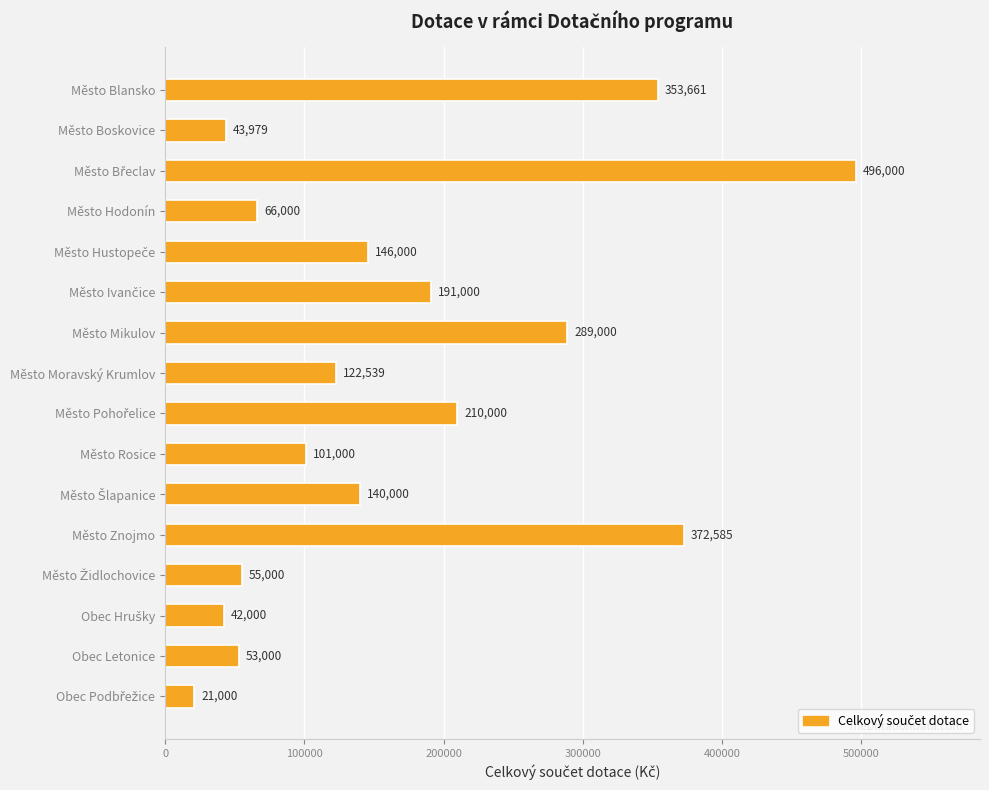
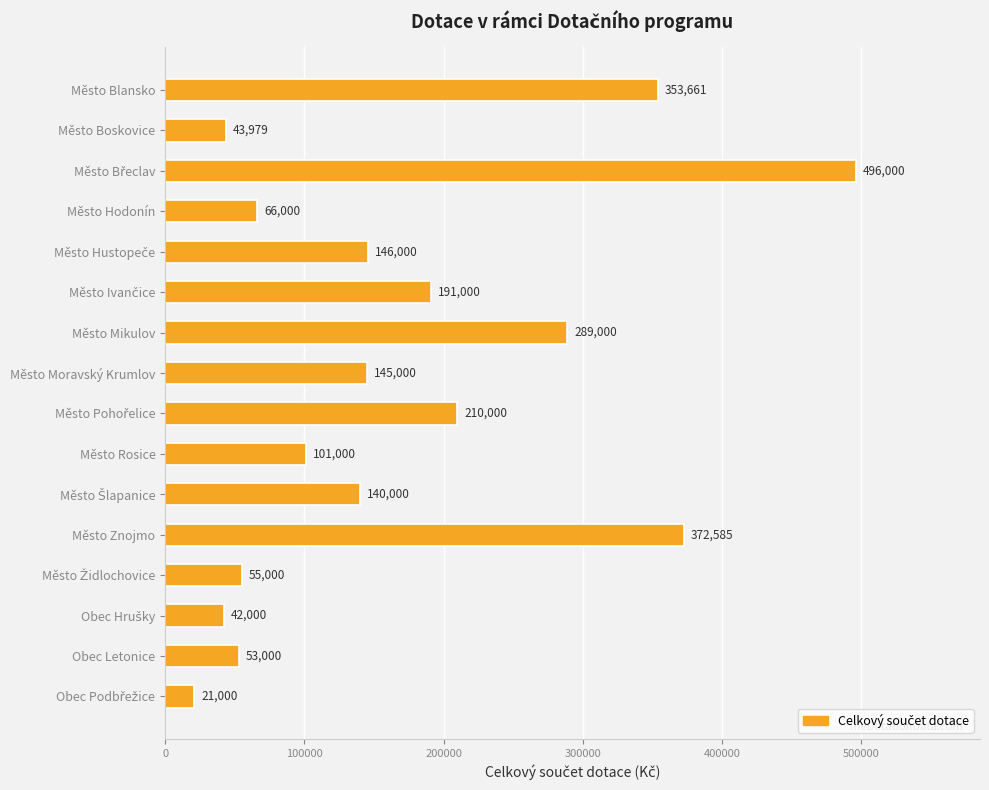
  {
    "Město Blansko": "353,661",
    "Město Boskovice": "43,979",
    "Město Břeclav": "496,000",
    "Město Hodonín": "66,000",
    "Město Hustopeče": "146,000",
    "Město Ivančice": "191,000",
    "Město Mikulov": "289,000",
-   "Město Moravský Krumlov": "122,539",
+   "Město Moravský Krumlov": "145,000",
    "Město Pohořelice": "210,000",
    "Město Rosice": "101,000",
    "Město Šlapanice": "140,000",
    "Město Znojmo": "372,585",
    "Město Židlochovice": "55,000",
    "Obec Hrušky": "42,000",
    "Obec Letonice": "53,000",
    "Obec Podbřežice": "21,000"
  }
